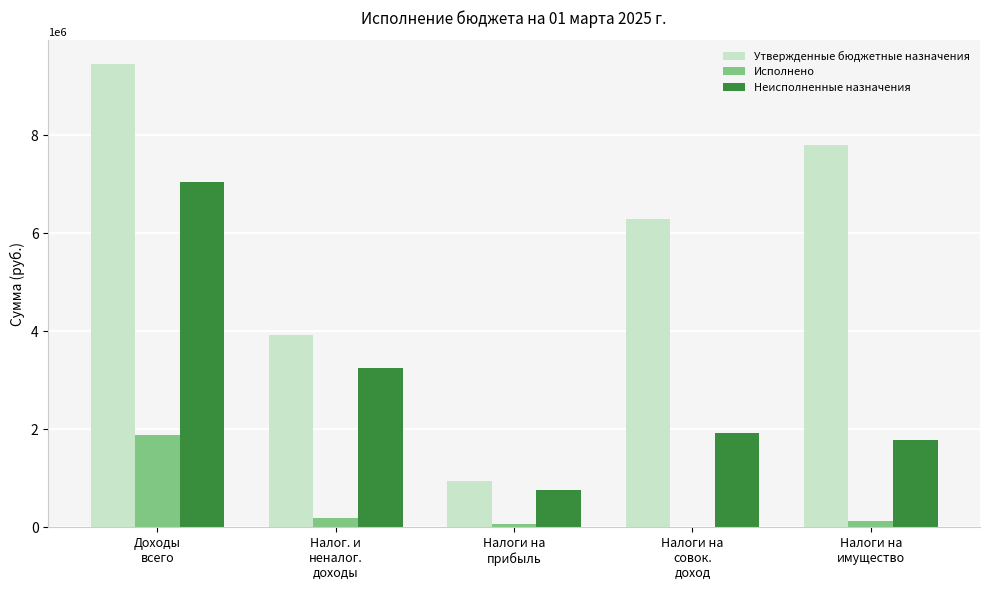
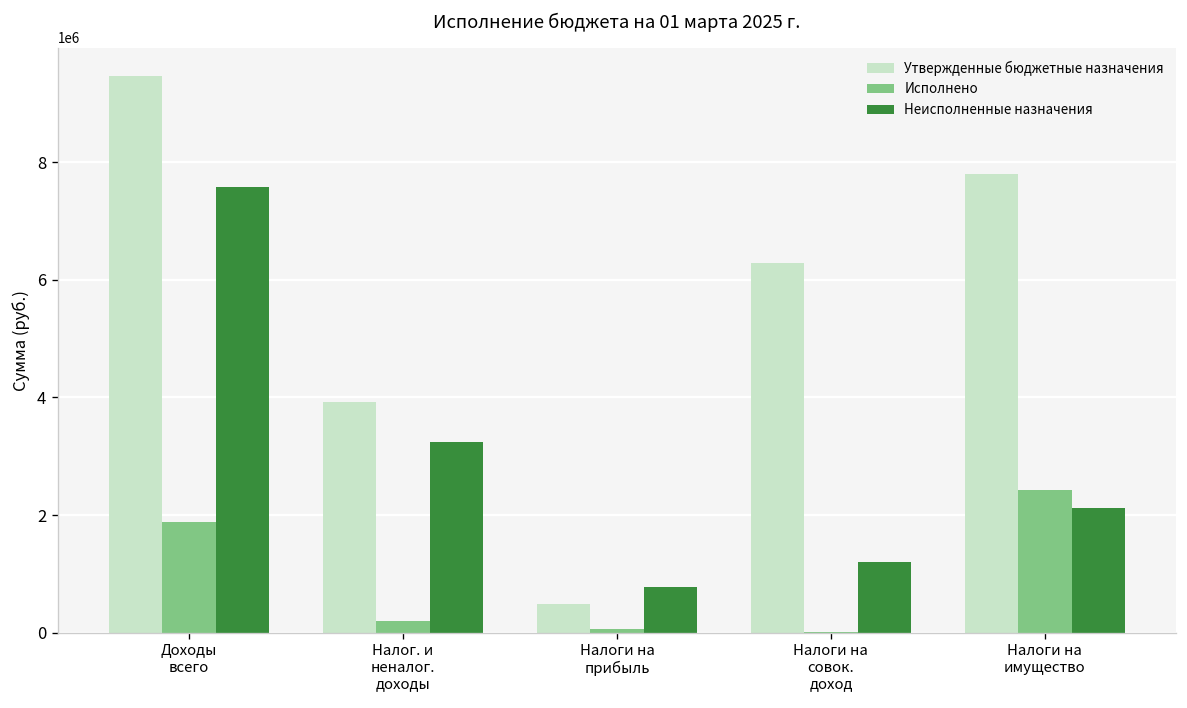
  {
    "Утвержденные бюджетные назначения": {
      "Доходы всего": 9500000,
      "Налог. и неналог. доходы": 3900000,
-     "Налоги на прибыль": 900000,
+     "Налоги на прибыль": 500000,
      "Налоги на совок. доход": 6300000,
      "Налоги на имущество": 7800000
    },
    "Исполнено": {
      "Доходы всего": 1900000,
      "Налог. и неналог. доходы": 200000,
      "Налоги на прибыль": 100000,
-     "Налоги на имущество": 100000
+     "Налоги на имущество": 2400000
    },
    "Неисполненные назначения": {
-     "Доходы всего": 7000000,
+     "Доходы всего": 7600000,
      "Налог. и неналог. доходы": 3200000,
      "Налоги на прибыль": 800000,
-     "Налоги на совок. доход": 1900000,
-     "Налоги на имущество": 1800000
+     "Налоги на совок. доход": 1200000,
+     "Налоги на имущество": 2100000
    }
  }
